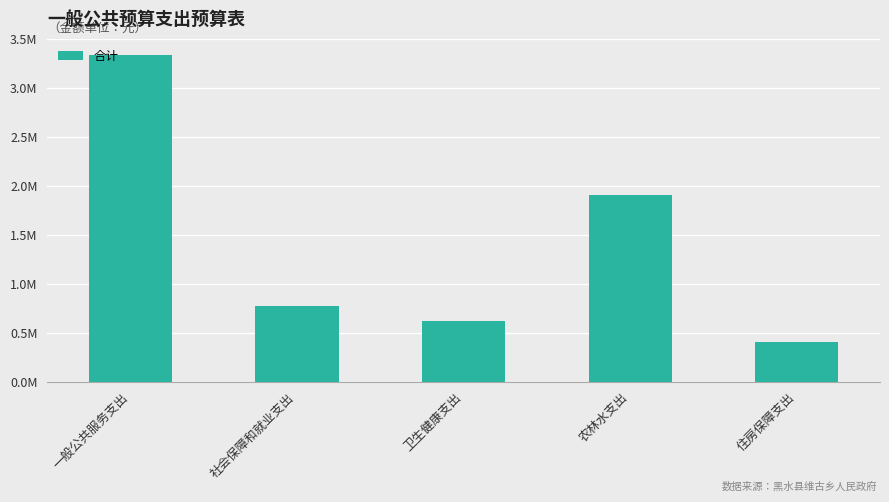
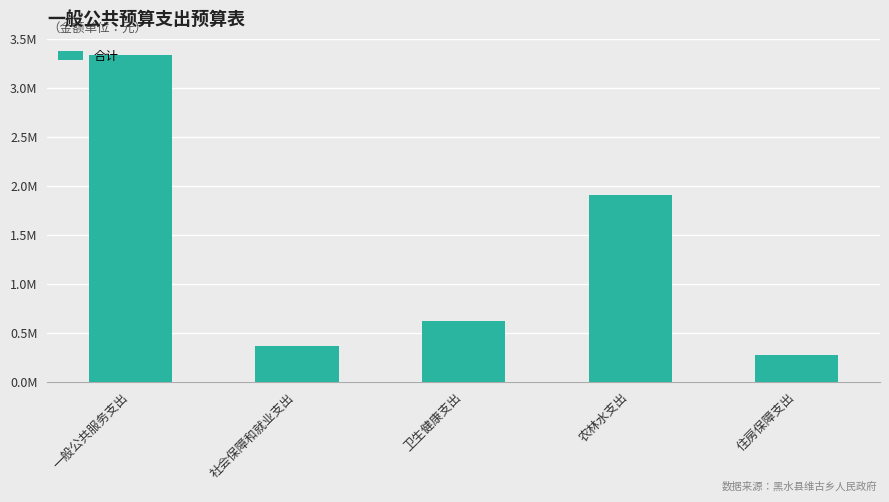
  {
    "一般公共服务支出": 3300000,
-   "社会保障和就业支出": 800000,
+   "社会保障和就业支出": 400000,
    "卫生健康支出": 600000,
    "农林水支出": 1900000,
-   "住房保障支出": 400000
+   "住房保障支出": 300000
  }
